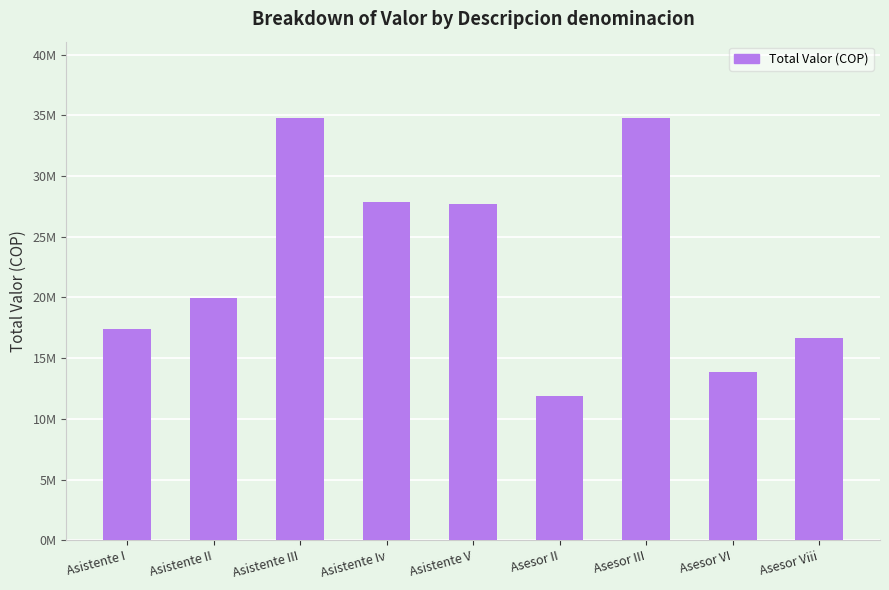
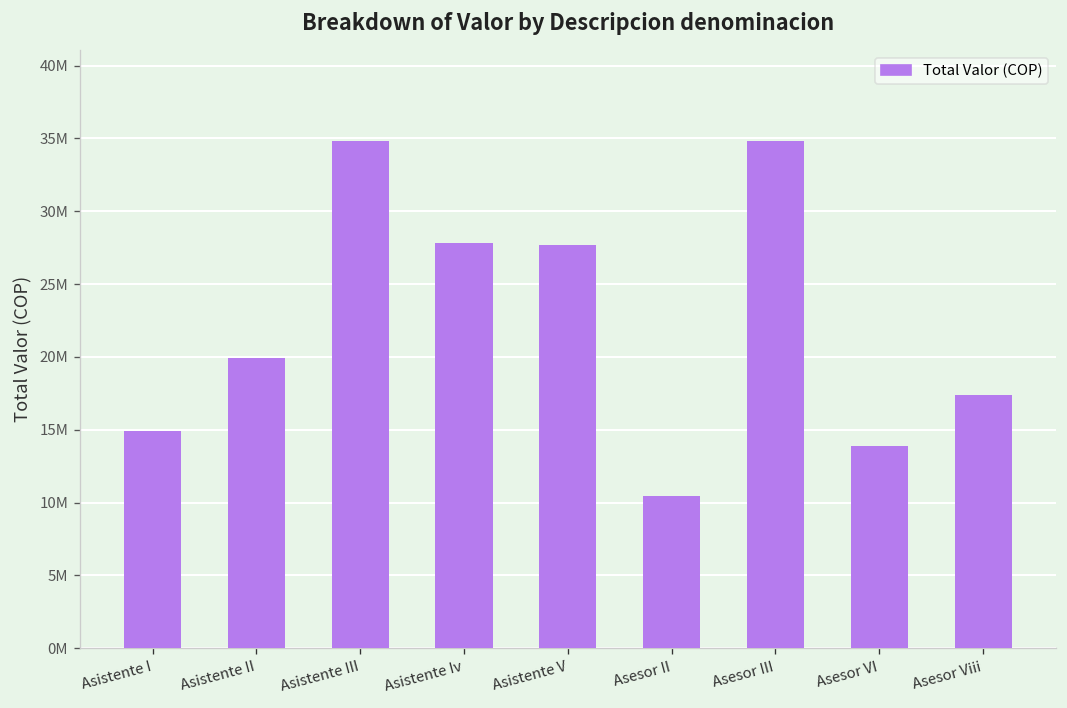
  {
-   "Asistente I": 17400000,
+   "Asistente I": 14900000,
    "Asistente II": 20000000,
    "Asistente III": 34800000,
    "Asistente Iv": 27800000,
    "Asistente V": 27700000,
-   "Asesor II": 11900000,
+   "Asesor II": 10400000,
    "Asesor III": 34800000,
    "Asesor VI": 13900000,
-   "Asesor Viii": 16600000
+   "Asesor Viii": 17400000
  }
